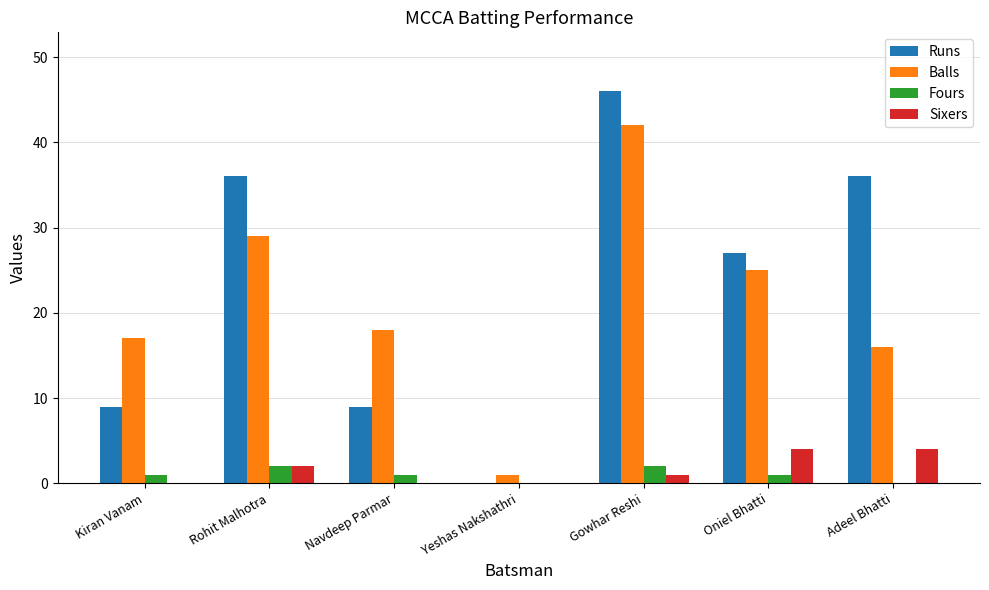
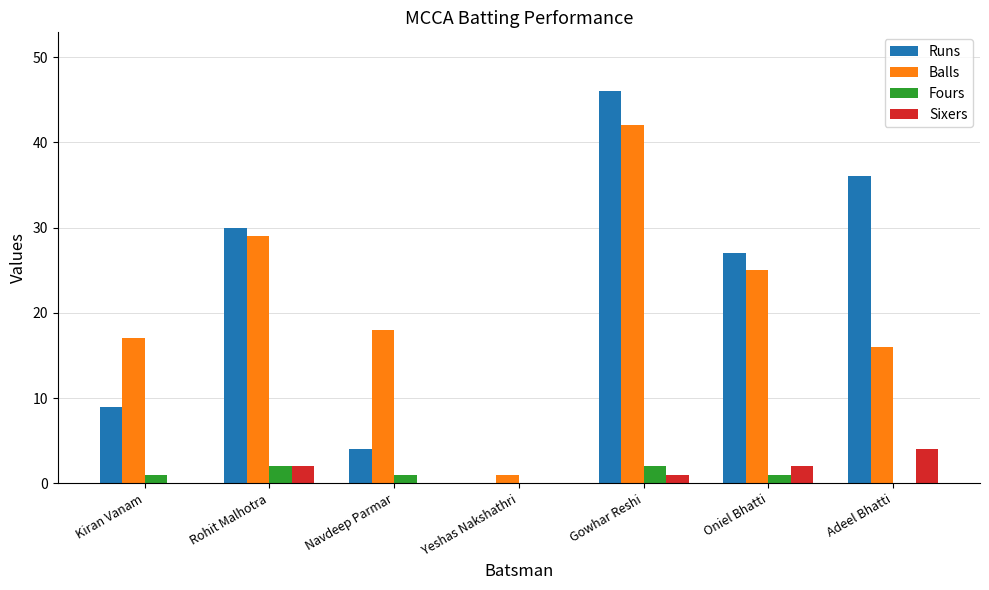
  {
    "Runs": {
      "Kiran Vanam": 9,
-     "Rohit Malhotra": 36,
-     "Navdeep Parmar": 9,
+     "Rohit Malhotra": 30,
+     "Navdeep Parmar": 4,
      "Yeshas Nakshathri": 0,
      "Gowhar Reshi": 46,
      "Oniel Bhatti": 27,
      "Adeel Bhatti": 36
    },
    "Balls": {
      "Kiran Vanam": 17,
      "Rohit Malhotra": 29,
      "Navdeep Parmar": 18,
      "Yeshas Nakshathri": 1,
      "Gowhar Reshi": 42,
      "Oniel Bhatti": 25,
      "Adeel Bhatti": 16
    },
    "Fours": {
      "Kiran Vanam": 1,
      "Rohit Malhotra": 2,
      "Navdeep Parmar": 1,
      "Yeshas Nakshathri": 0,
      "Gowhar Reshi": 2,
      "Oniel Bhatti": 1,
      "Adeel Bhatti": 0
    },
    "Sixers": {
      "Kiran Vanam": 0,
      "Rohit Malhotra": 2,
      "Navdeep Parmar": 0,
      "Yeshas Nakshathri": 0,
      "Gowhar Reshi": 1,
-     "Oniel Bhatti": 4,
+     "Oniel Bhatti": 2,
      "Adeel Bhatti": 4
    }
  }
